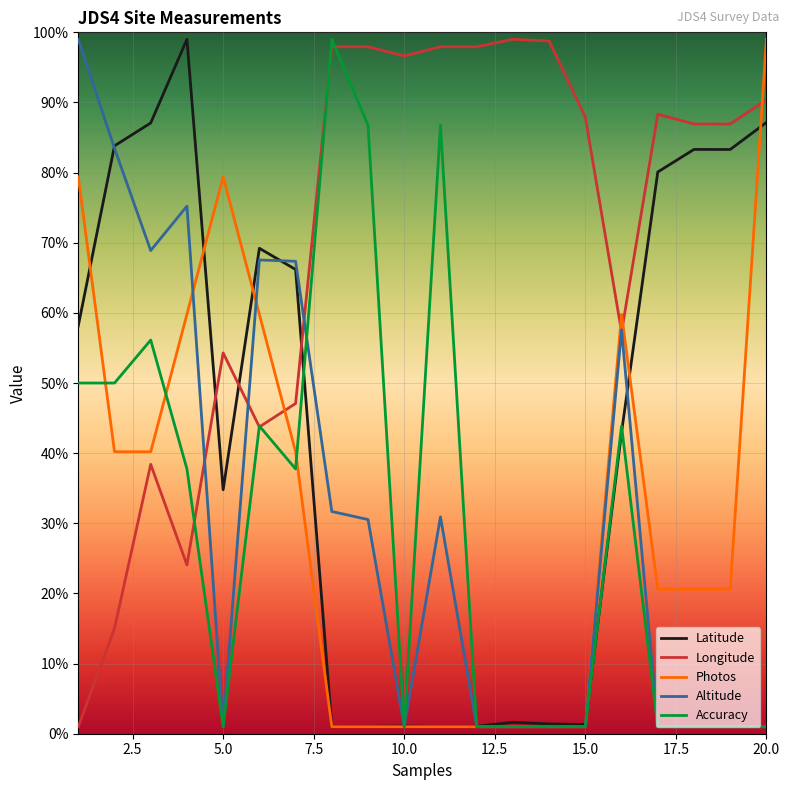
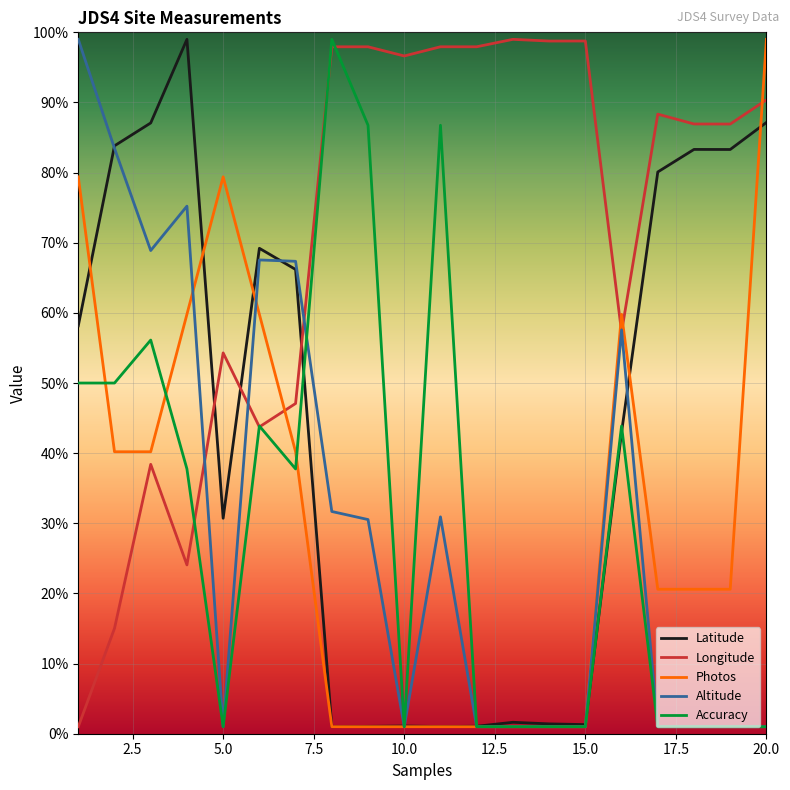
  {
    "Latitude": {
-     "5.0": "35%",
+     "5.0": "31%",
      "20.0": "87%"
    },
    "Longitude": {
      "5.0": "54%",
      "10.0": "97%",
-     "15.0": "88%",
+     "15.0": "99%",
      "20.0": "90%"
    },
    "Photos": {
      "5.0": "79%",
      "20.0": "99%"
    }
  }
